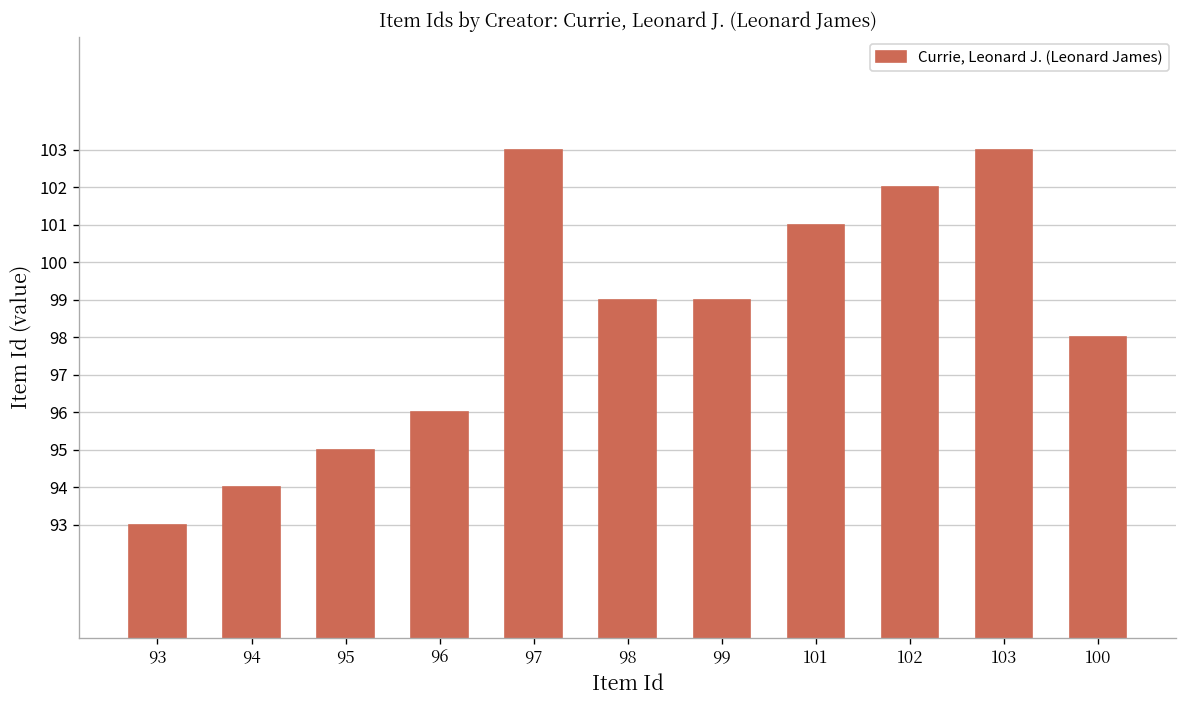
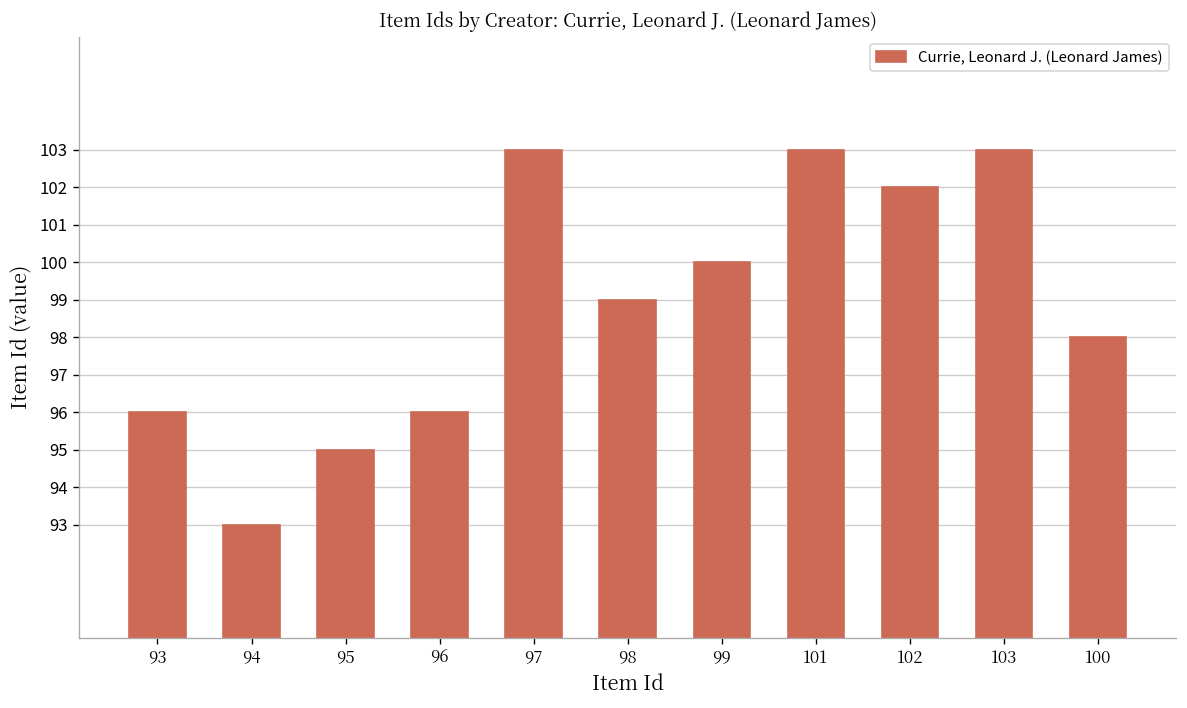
  {
-   "93": 93,
-   "94": 94,
+   "93": 96,
+   "94": 93,
    "95": 95,
    "96": 96,
    "97": 103,
    "98": 99,
-   "99": 99,
-   "101": 101,
+   "99": 100,
+   "101": 103,
    "102": 102,
    "103": 103,
    "100": 98
  }
